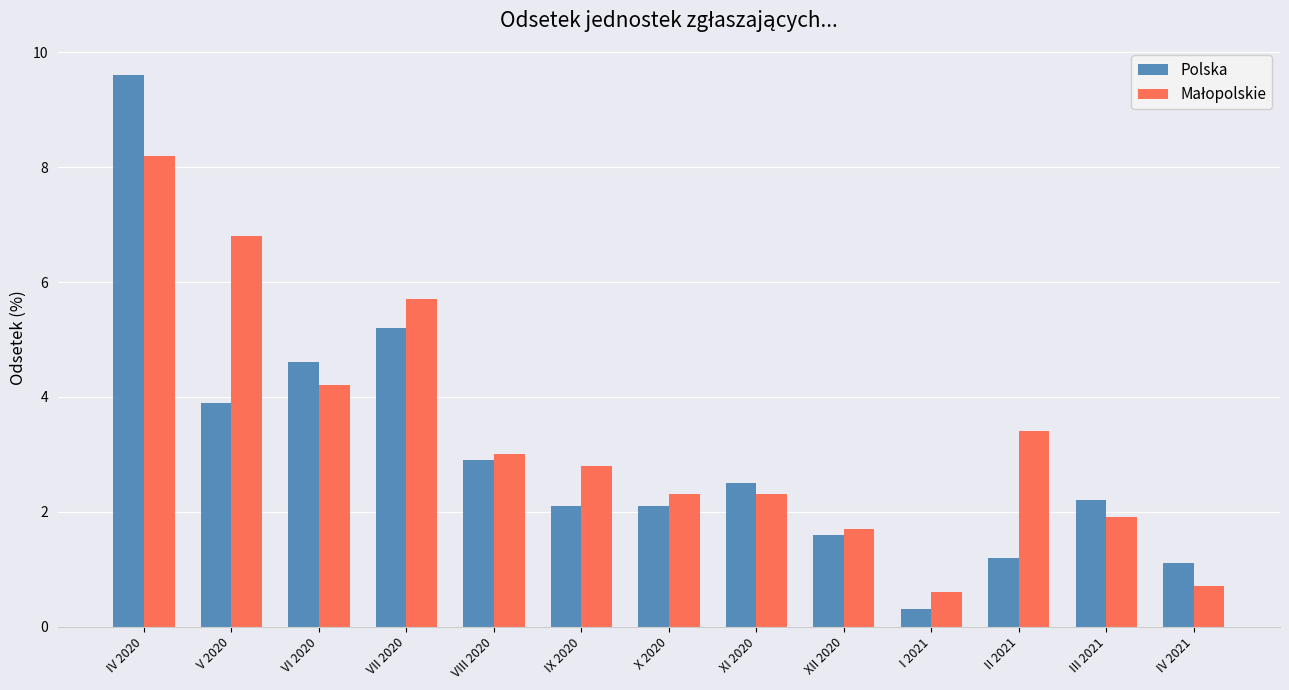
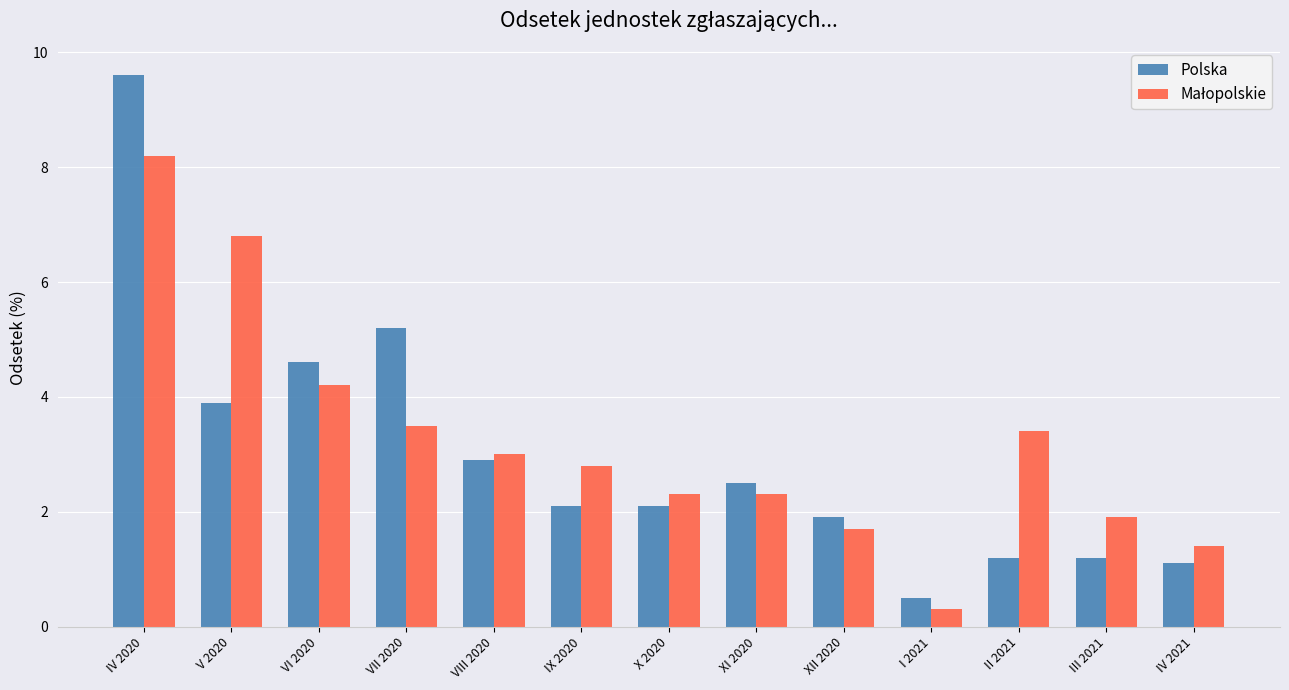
  {
    "Polska": {
      "IV 2020": 9.6,
      "V 2020": 3.9,
      "VI 2020": 4.6,
      "VII 2020": 5.2,
      "VIII 2020": 2.9,
      "IX 2020": 2.1,
      "X 2020": 2.1,
      "XI 2020": 2.5,
-     "XII 2020": 1.6,
-     "I 2021": 0.3,
+     "XII 2020": 1.9,
+     "I 2021": 0.5,
      "II 2021": 1.2,
-     "III 2021": 2.2,
+     "III 2021": 1.2,
      "IV 2021": 1.1
    },
    "Małopolskie": {
      "IV 2020": 8.2,
      "V 2020": 6.8,
      "VI 2020": 4.2,
-     "VII 2020": 5.7,
+     "VII 2020": 3.5,
      "VIII 2020": 3.0,
      "IX 2020": 2.8,
      "X 2020": 2.3,
      "XI 2020": 2.3,
      "XII 2020": 1.7,
-     "I 2021": 0.6,
+     "I 2021": 0.3,
      "II 2021": 3.4,
      "III 2021": 1.9,
-     "IV 2021": 0.7
+     "IV 2021": 1.4
    }
  }
